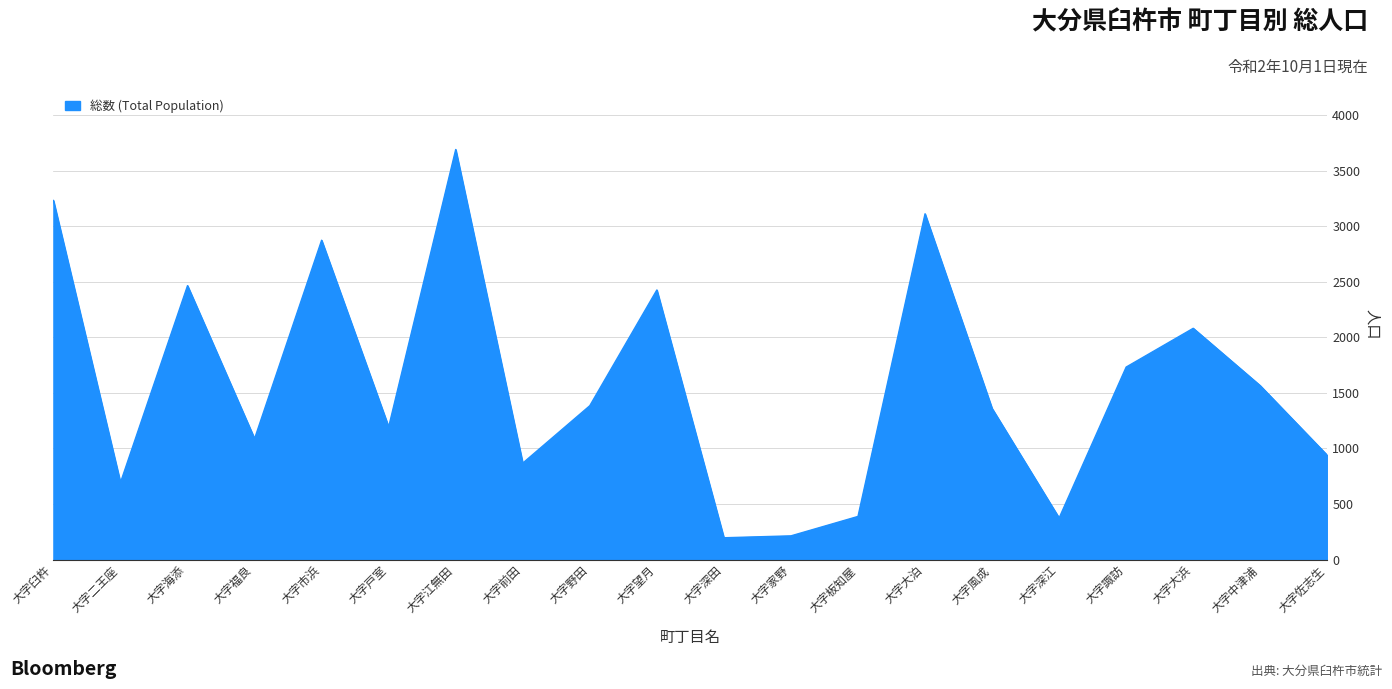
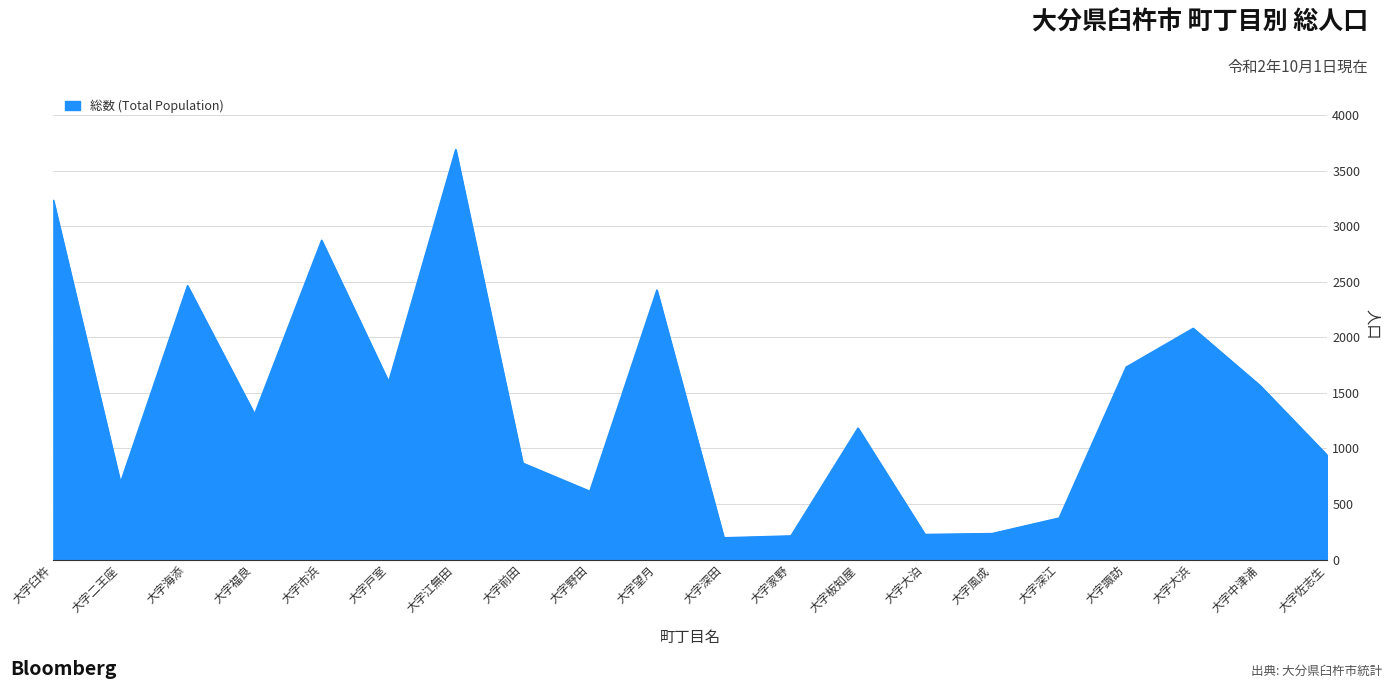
  {
    "大字臼杵": 3230,
    "大字二王座": 690,
    "大字海添": 2470,
-   "大字福良": 1090,
+   "大字福良": 1310,
    "大字市浜": 2880,
-   "大字戸室": 1190,
+   "大字戸室": 1600,
    "大字江無田": 3690,
    "大字前田": 870,
-   "大字野田": 1390,
+   "大字野田": 620,
    "大字望月": 2430,
    "大字深田": 200,
    "大字家野": 210,
-   "大字板知屋": 390,
-   "大字大泊": 3110,
-   "大字風成": 1360,
+   "大字板知屋": 1180,
+   "大字大泊": 230,
+   "大字風成": 230,
    "大字深江": 370,
    "大字諏訪": 1730,
    "大字大浜": 2080,
    "大字中津浦": 1570,
    "大字佐志生": 940
  }
